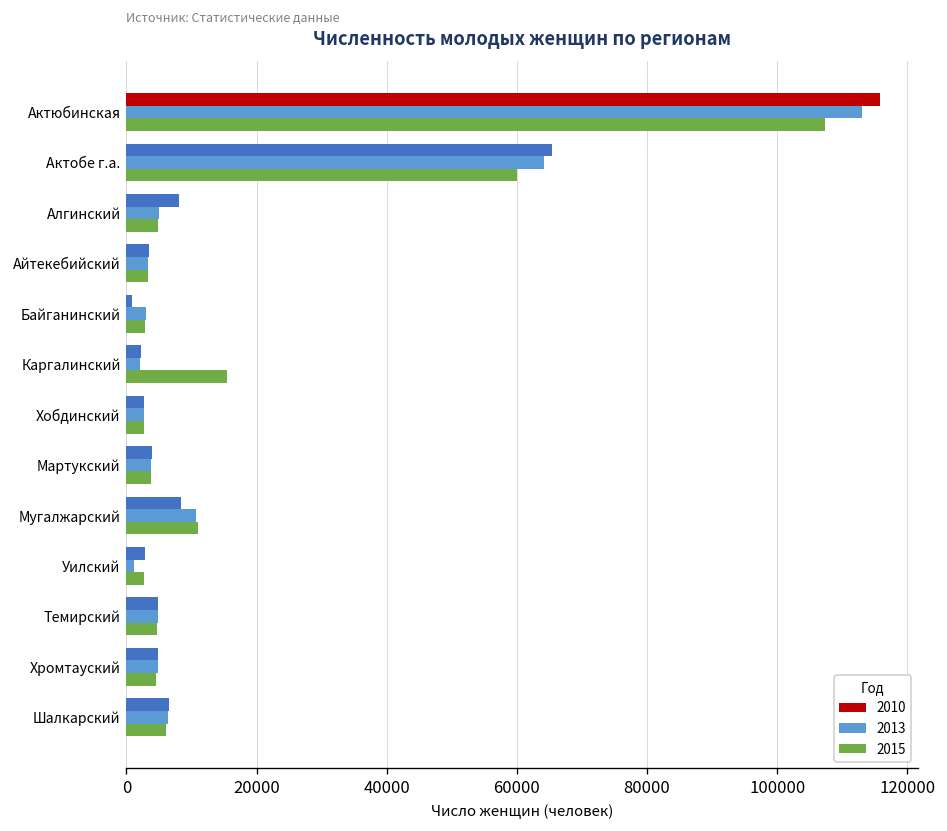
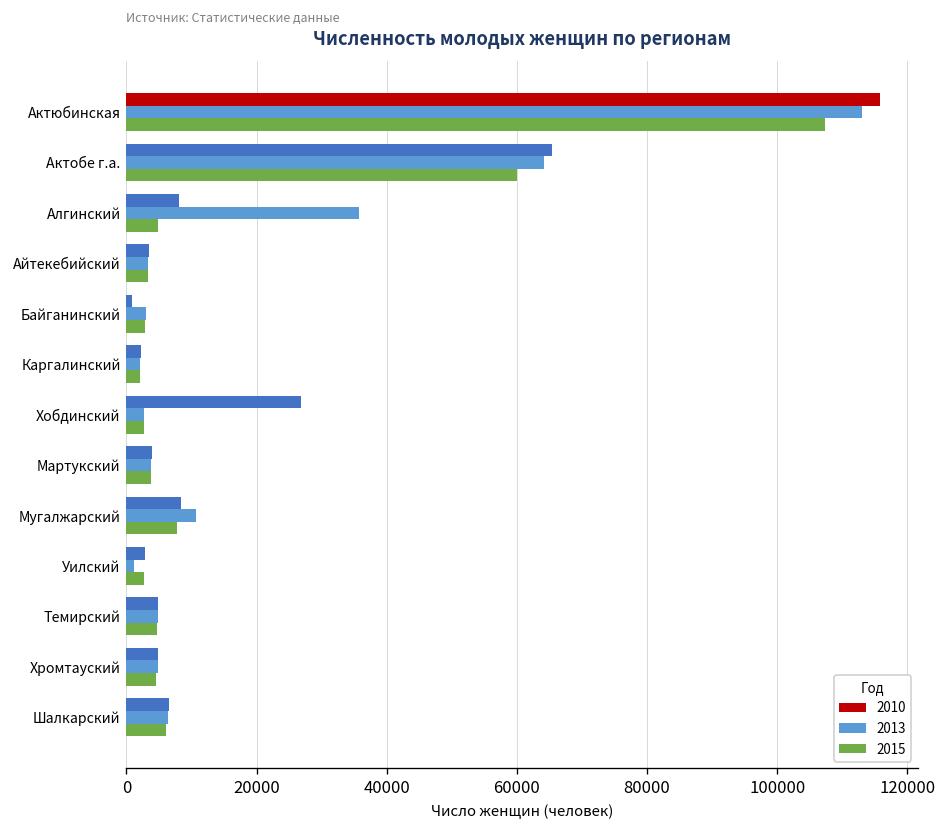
  {
    "2010": {
      "Актюбинская": 116000,
      "Актобе г.а.": 65000,
      "Алгинский": 8000,
      "Айтекебийский": 3000,
      "Байганинский": 1000,
      "Каргалинский": 2000,
-     "Хобдинский": 3000,
+     "Хобдинский": 27000,
      "Мартукский": 4000,
      "Мугалжарский": 8000,
      "Уилский": 3000,
      "Темирский": 5000,
      "Хромтауский": 5000,
      "Шалкарский": 7000
    },
    "2013": {
      "Актюбинская": 113000,
      "Актобе г.а.": 64000,
-     "Алгинский": 5000,
+     "Алгинский": 36000,
      "Айтекебийский": 3000,
      "Байганинский": 3000,
      "Каргалинский": 2000,
      "Хобдинский": 3000,
      "Мартукский": 4000,
      "Мугалжарский": 11000,
      "Уилский": 1000,
      "Темирский": 5000,
      "Хромтауский": 5000,
      "Шалкарский": 6000
    },
    "2015": {
      "Актюбинская": 107000,
      "Актобе г.а.": 60000,
      "Алгинский": 5000,
      "Айтекебийский": 3000,
      "Байганинский": 3000,
-     "Каргалинский": 15000,
+     "Каргалинский": 2000,
      "Хобдинский": 3000,
      "Мартукский": 4000,
-     "Мугалжарский": 11000,
+     "Мугалжарский": 8000,
      "Уилский": 3000,
      "Темирский": 5000,
      "Хромтауский": 5000,
      "Шалкарский": 6000
    }
  }
